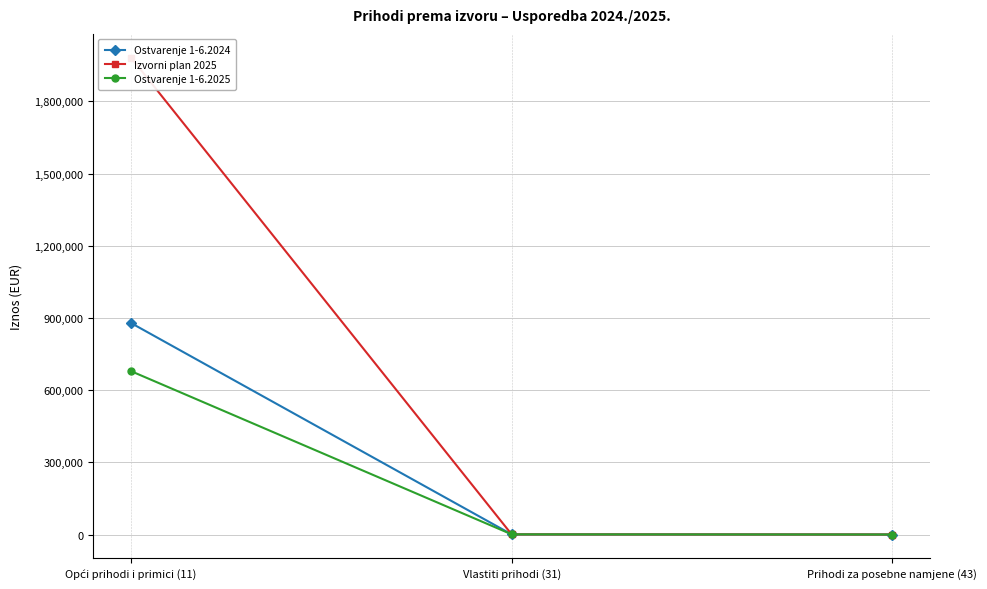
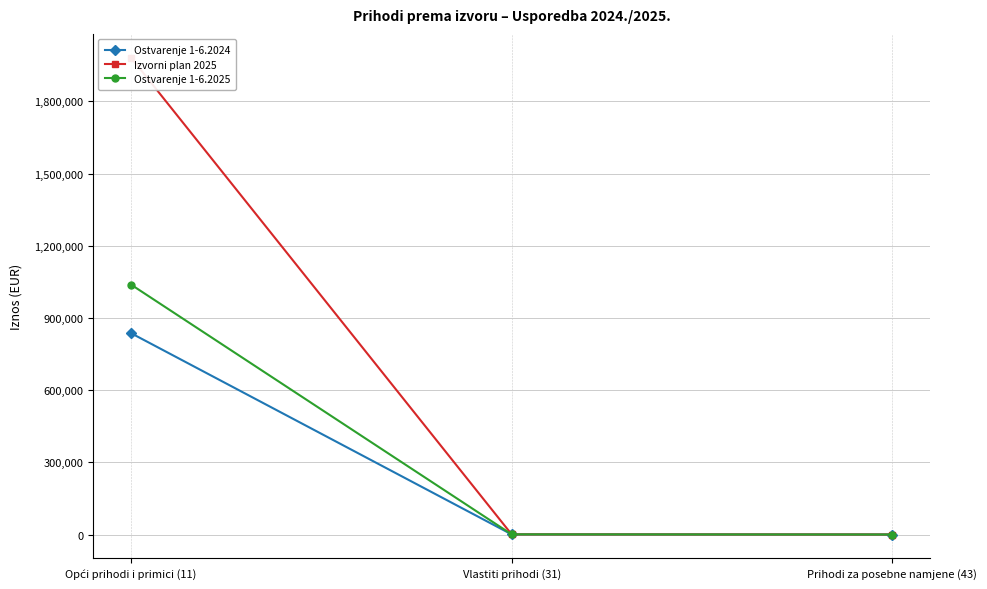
  {
    "Ostvarenje 1-6.2024": {
-     "Opći prihodi i primici (11)": "880,000"
+     "Opći prihodi i primici (11)": "840,000"
    },
    "Ostvarenje 1-6.2025": {
-     "Opći prihodi i primici (11)": "680,000"
+     "Opći prihodi i primici (11)": "1,040,000"
    }
  }
